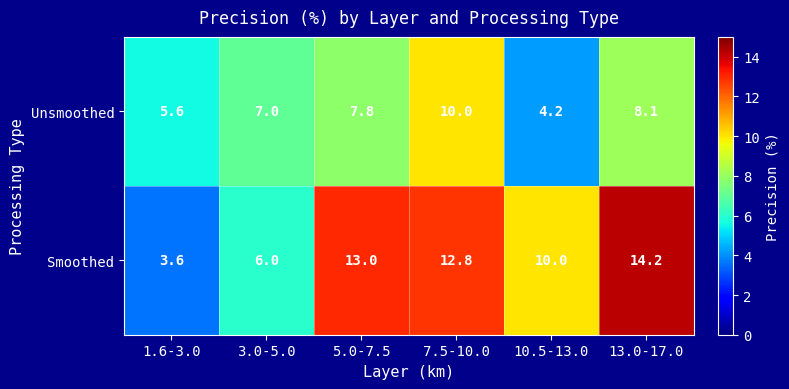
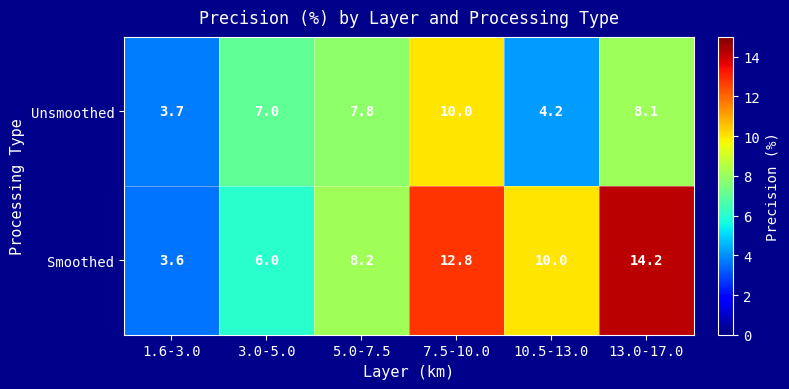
  {
    "Unsmoothed": {
-     "1.6-3.0": 5.6,
+     "1.6-3.0": 3.7,
      "3.0-5.0": 7.0,
      "5.0-7.5": 7.8,
      "7.5-10.0": 10.0,
      "10.5-13.0": 4.2,
      "13.0-17.0": 8.1
    },
    "Smoothed": {
      "1.6-3.0": 3.6,
      "3.0-5.0": 6.0,
-     "5.0-7.5": 13.0,
+     "5.0-7.5": 8.2,
      "7.5-10.0": 12.8,
      "10.5-13.0": 10.0,
      "13.0-17.0": 14.2
    }
  }
